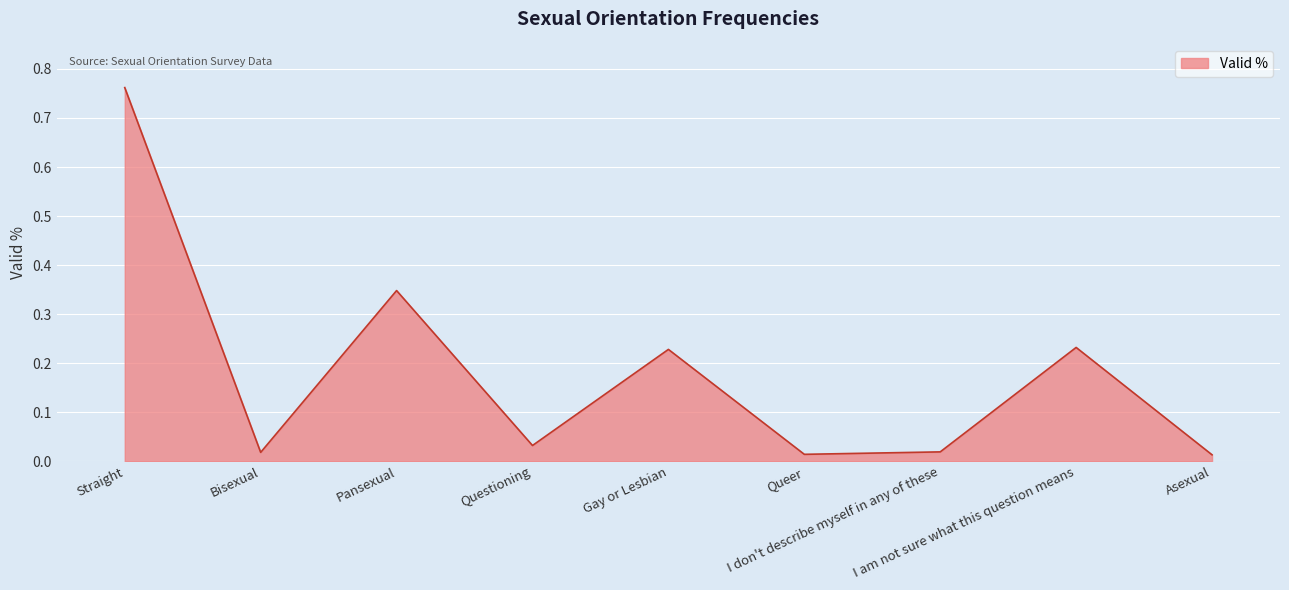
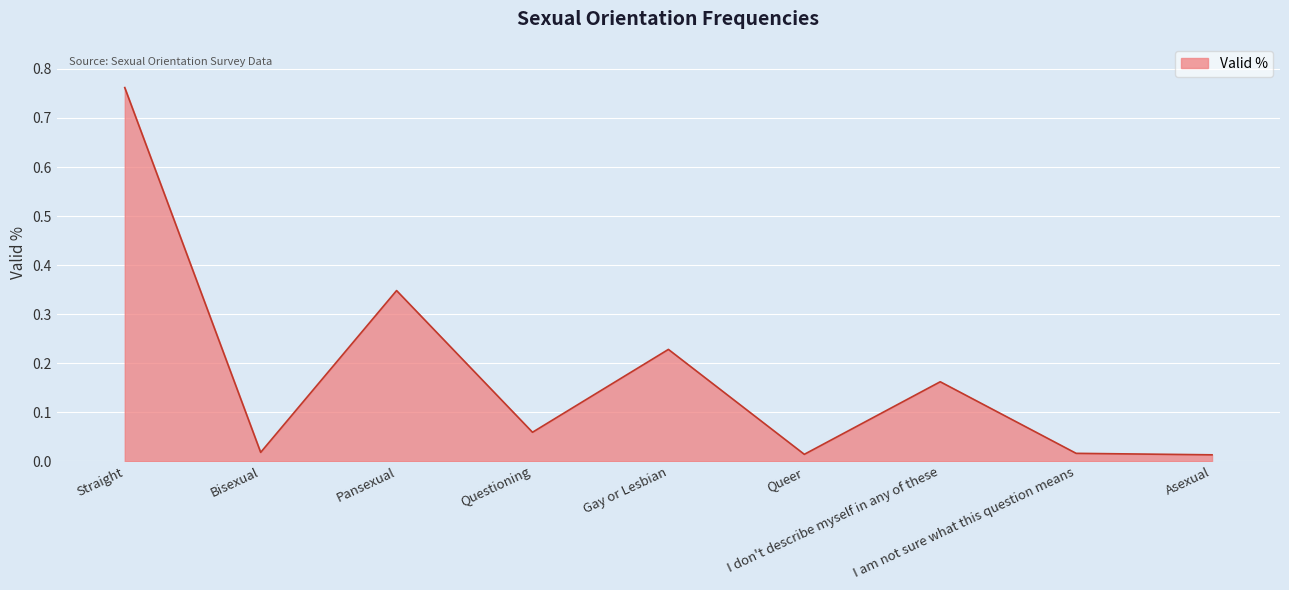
  {
    "Straight": 0.76,
    "Bisexual": 0.02,
    "Pansexual": 0.35,
-   "Questioning": 0.03,
+   "Questioning": 0.06,
    "Gay or Lesbian": 0.23,
    "Queer": 0.01,
-   "I don't describe myself in any of these": 0.02,
-   "I am not sure what this question means": 0.23,
+   "I don't describe myself in any of these": 0.16,
+   "I am not sure what this question means": 0.02,
    "Asexual": 0.01
  }
